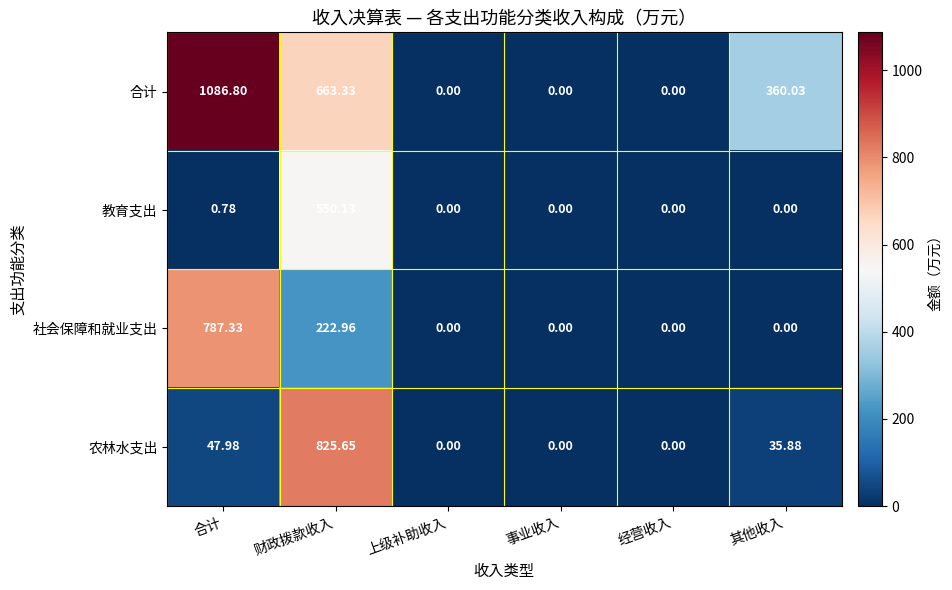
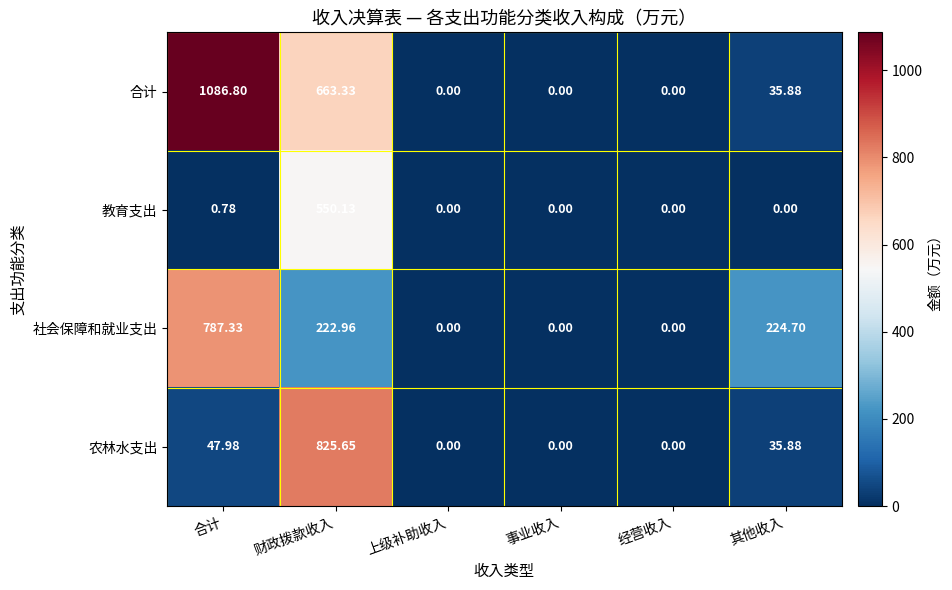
  {
    "合计": {
      "合计": 1086.80,
      "财政拨款收入": 663.33,
      "上级补助收入": 0.00,
      "事业收入": 0.00,
      "经营收入": 0.00,
-     "其他收入": 360.03
+     "其他收入": 35.88
    },
    "教育支出": {
      "合计": 0.78,
      "上级补助收入": 0.00,
      "事业收入": 0.00,
      "经营收入": 0.00,
      "其他收入": 0.00
    },
    "社会保障和就业支出": {
      "合计": 787.33,
      "财政拨款收入": 222.96,
      "上级补助收入": 0.00,
      "事业收入": 0.00,
      "经营收入": 0.00,
-     "其他收入": 0.00
+     "其他收入": 224.70
    },
    "农林水支出": {
      "合计": 47.98,
      "财政拨款收入": 825.65,
      "上级补助收入": 0.00,
      "事业收入": 0.00,
      "经营收入": 0.00,
      "其他收入": 35.88
    }
  }
